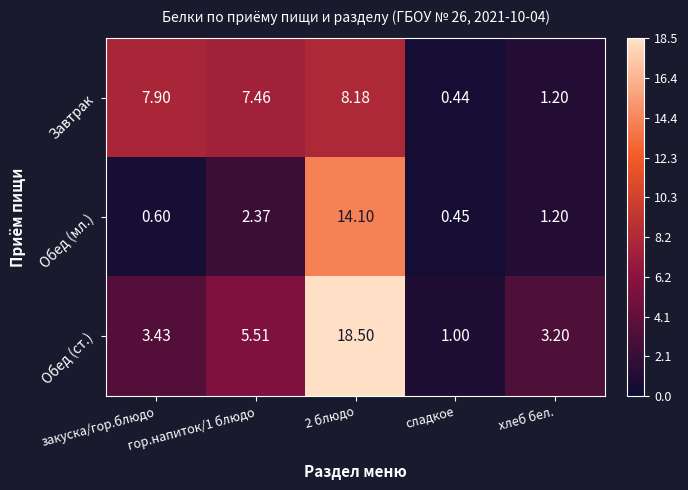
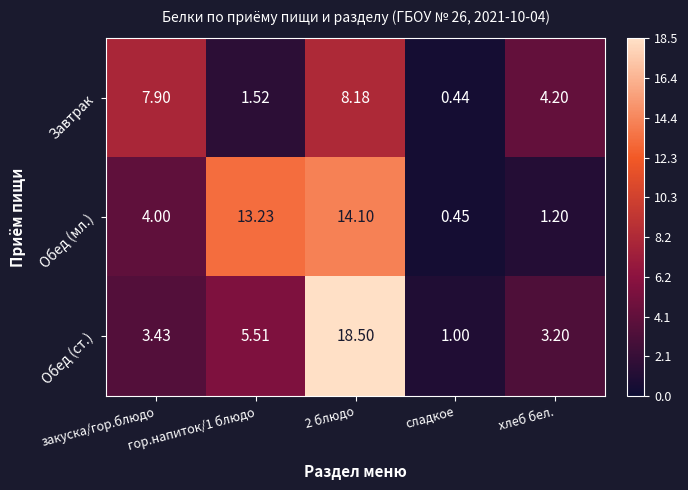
  {
    "Завтрак": {
      "закуска/гор.блюдо": 7.90,
-     "гор.напиток/1 блюдо": 7.46,
+     "гор.напиток/1 блюдо": 1.52,
      "2 блюдо": 8.18,
      "сладкое": 0.44,
-     "хлеб бел.": 1.20
+     "хлеб бел.": 4.20
    },
    "Обед (мл.)": {
-     "закуска/гор.блюдо": 0.60,
-     "гор.напиток/1 блюдо": 2.37,
+     "закуска/гор.блюдо": 4.00,
+     "гор.напиток/1 блюдо": 13.23,
      "2 блюдо": 14.10,
      "сладкое": 0.45,
      "хлеб бел.": 1.20
    },
    "Обед (ст.)": {
      "закуска/гор.блюдо": 3.43,
      "гор.напиток/1 блюдо": 5.51,
      "2 блюдо": 18.50,
      "сладкое": 1.00,
      "хлеб бел.": 3.20
    }
  }
